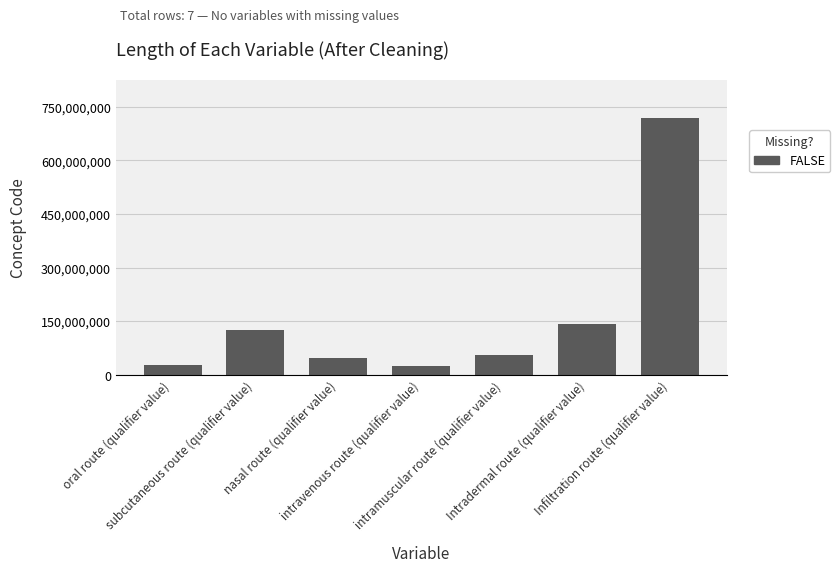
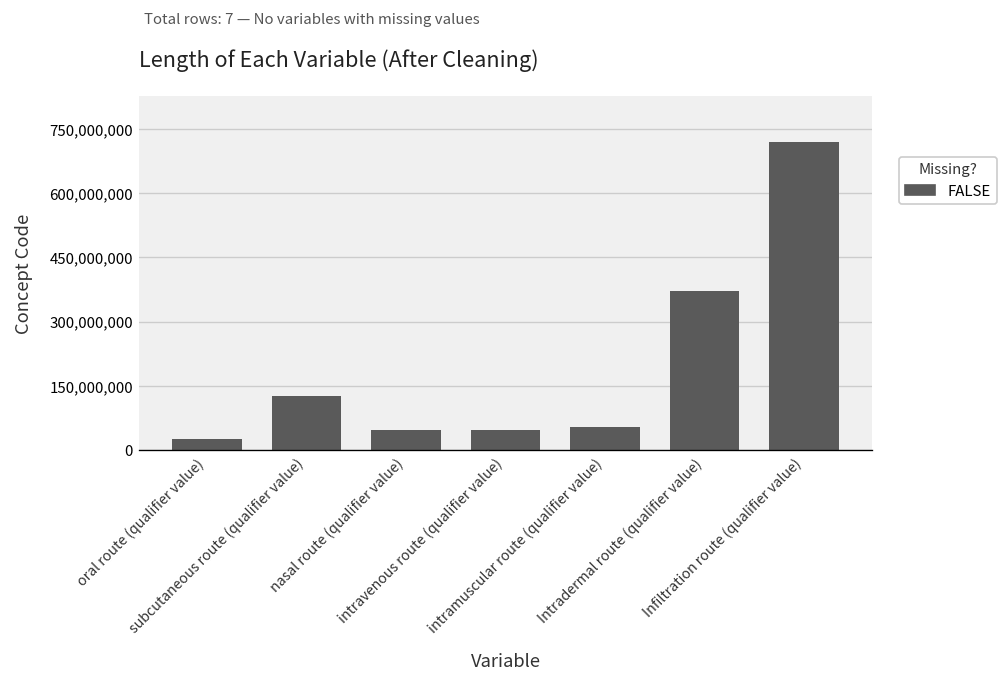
  {
    "oral route (qualifier value)": "30,000,000",
    "subcutaneous route (qualifier value)": "130,000,000",
    "nasal route (qualifier value)": "50,000,000",
-   "intravenous route (qualifier value)": "30,000,000",
+   "intravenous route (qualifier value)": "50,000,000",
    "intramuscular route (qualifier value)": "50,000,000",
-   "Intradermal route (qualifier value)": "140,000,000",
+   "Intradermal route (qualifier value)": "370,000,000",
    "Infiltration route (qualifier value)": "720,000,000"
  }
